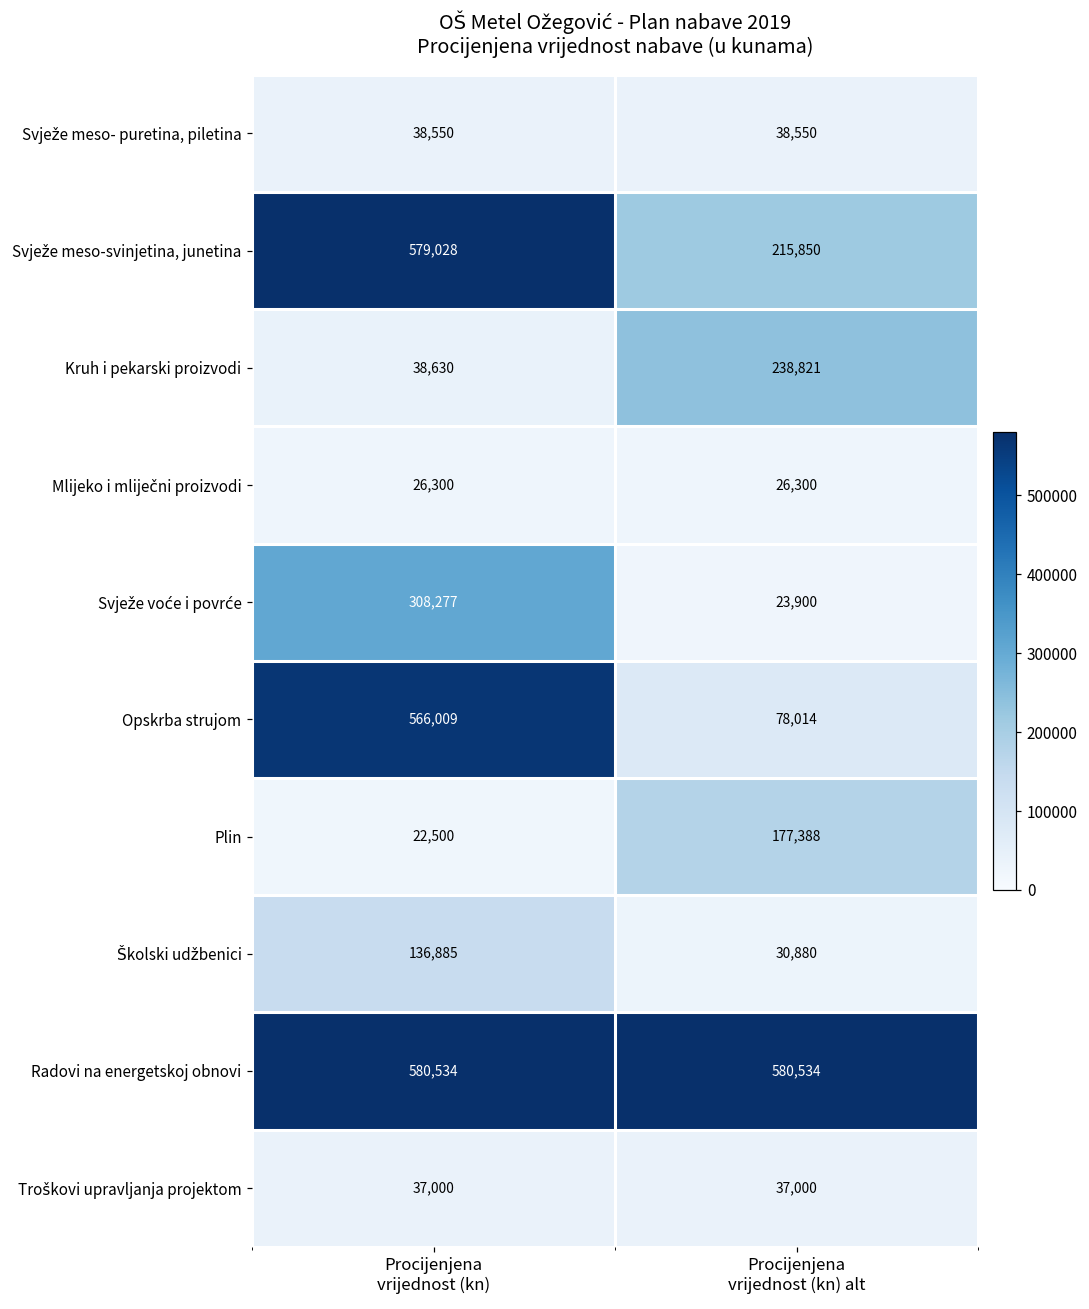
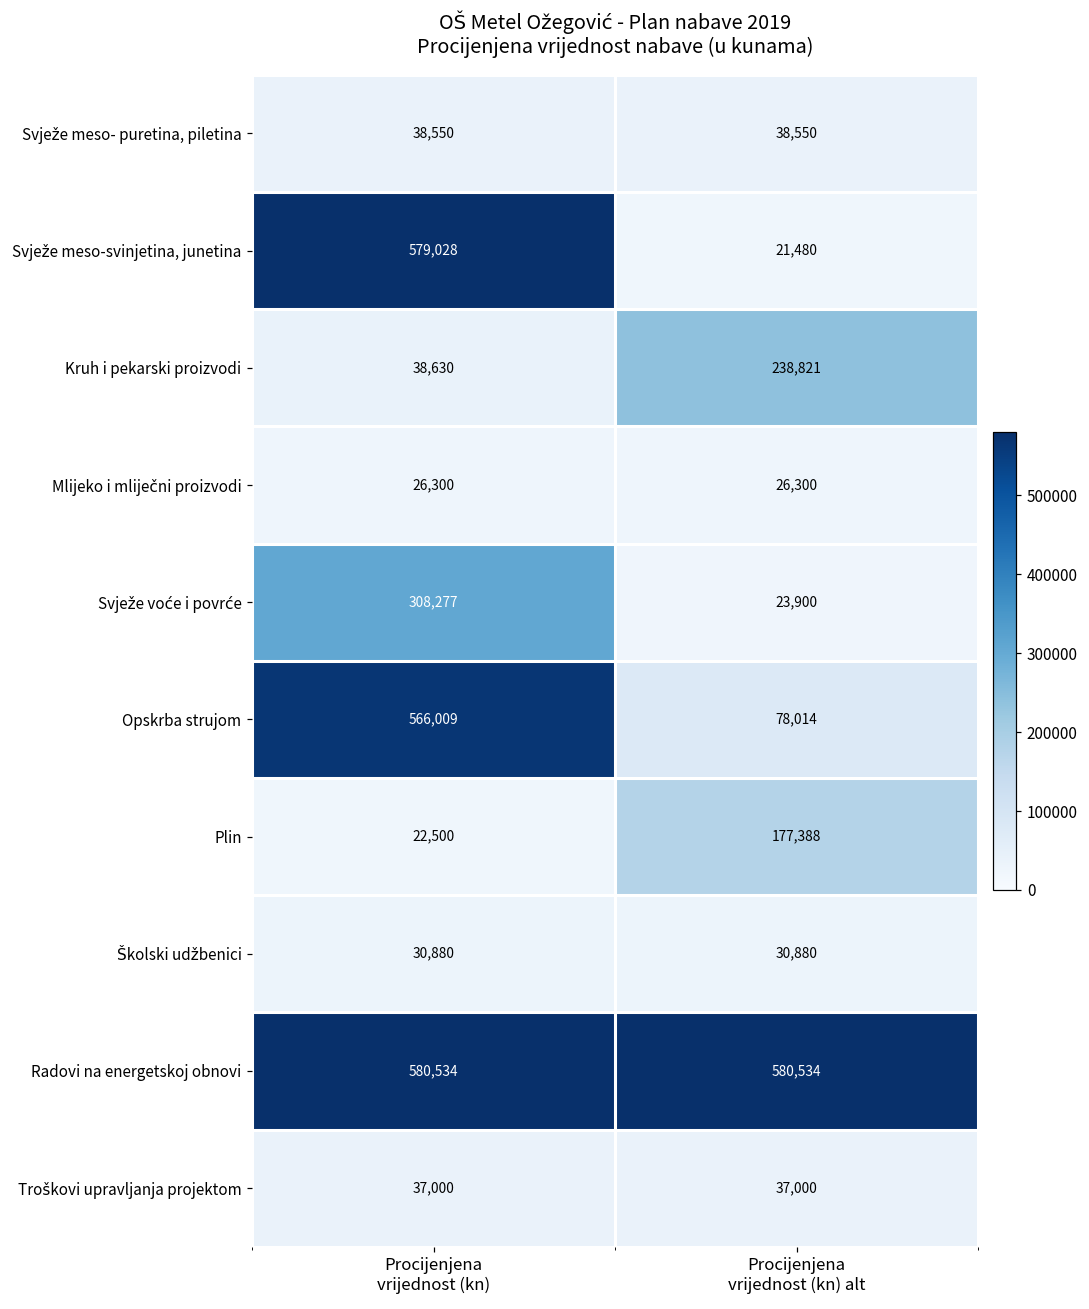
  {
    "Svježe meso- puretina, piletina": {
      "Procijenjena vrijednost (kn)": "38,550",
      "Procijenjena vrijednost (kn) alt": "38,550"
    },
    "Svježe meso-svinjetina, junetina": {
      "Procijenjena vrijednost (kn)": "579,028",
-     "Procijenjena vrijednost (kn) alt": "215,850"
+     "Procijenjena vrijednost (kn) alt": "21,480"
    },
    "Kruh i pekarski proizvodi": {
      "Procijenjena vrijednost (kn)": "38,630",
      "Procijenjena vrijednost (kn) alt": "238,821"
    },
    "Mlijeko i mliječni proizvodi": {
      "Procijenjena vrijednost (kn)": "26,300",
      "Procijenjena vrijednost (kn) alt": "26,300"
    },
    "Svježe voće i povrće": {
      "Procijenjena vrijednost (kn)": "308,277",
      "Procijenjena vrijednost (kn) alt": "23,900"
    },
    "Opskrba strujom": {
      "Procijenjena vrijednost (kn)": "566,009",
      "Procijenjena vrijednost (kn) alt": "78,014"
    },
    "Plin": {
      "Procijenjena vrijednost (kn)": "22,500",
      "Procijenjena vrijednost (kn) alt": "177,388"
    },
    "Školski udžbenici": {
-     "Procijenjena vrijednost (kn)": "136,885",
+     "Procijenjena vrijednost (kn)": "30,880",
      "Procijenjena vrijednost (kn) alt": "30,880"
    },
    "Radovi na energetskoj obnovi": {
      "Procijenjena vrijednost (kn)": "580,534",
      "Procijenjena vrijednost (kn) alt": "580,534"
    },
    "Troškovi upravljanja projektom": {
      "Procijenjena vrijednost (kn)": "37,000",
      "Procijenjena vrijednost (kn) alt": "37,000"
    }
  }
